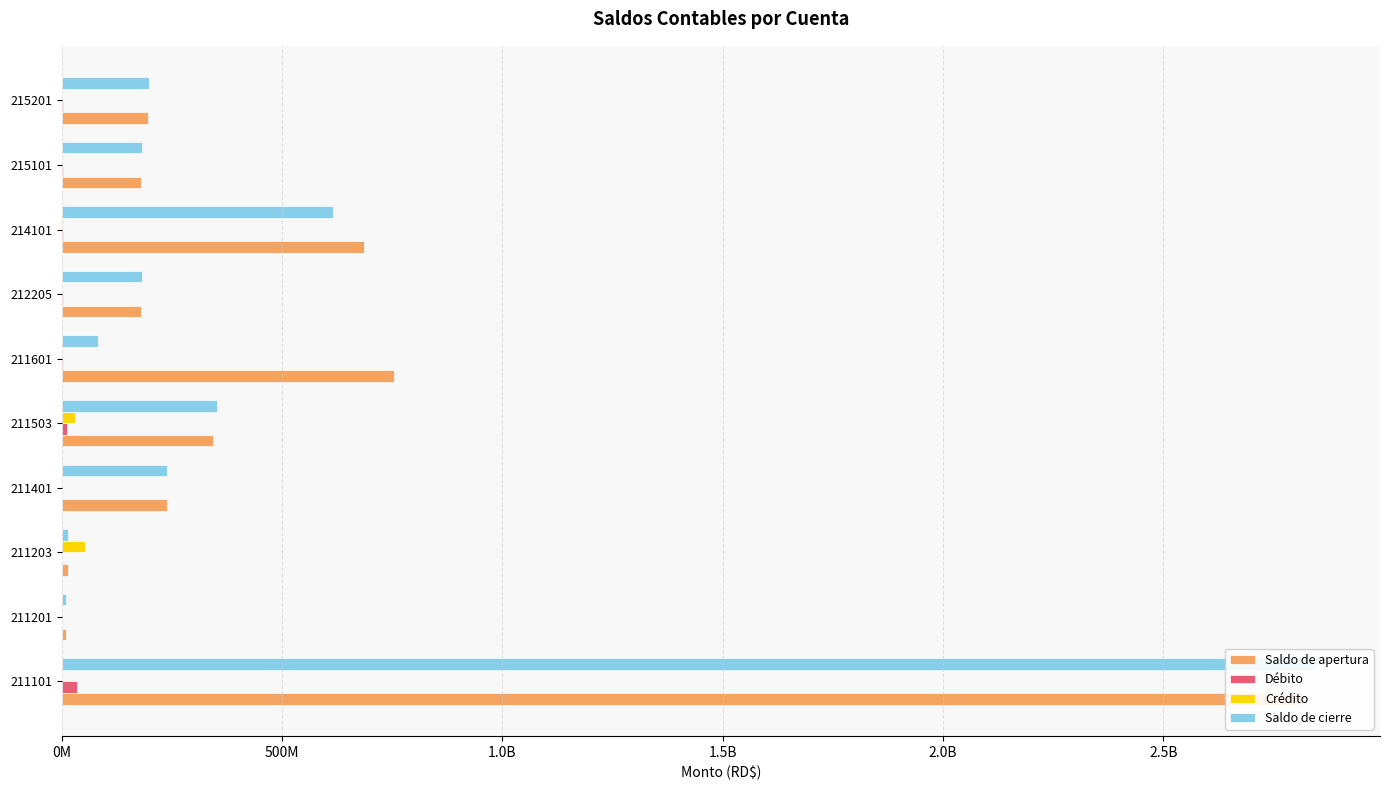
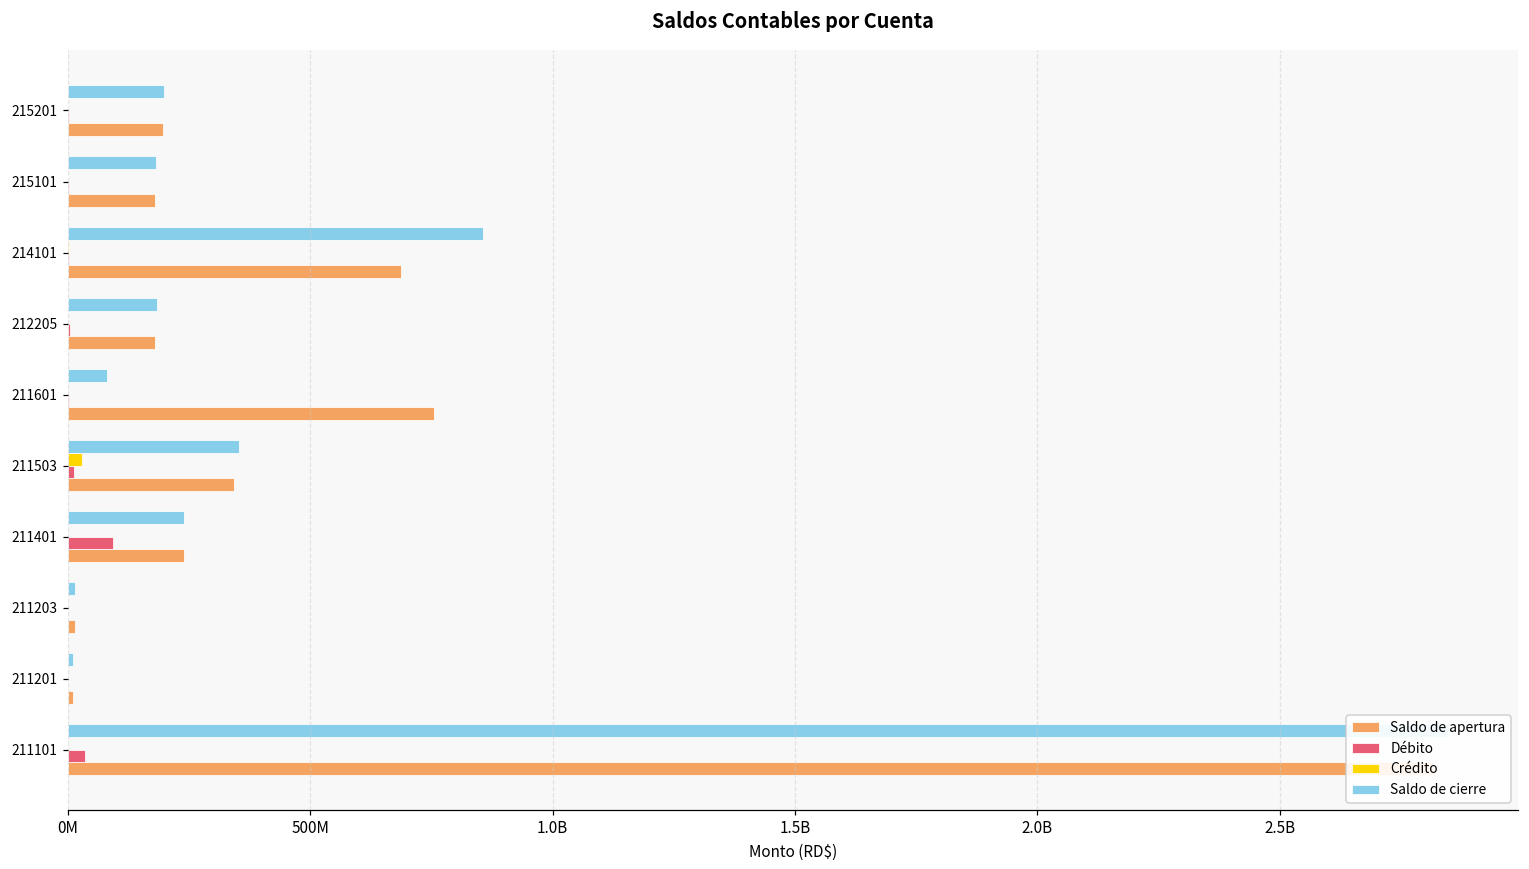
  {
    "Saldo de apertura": {
      "215201": 200000000,
      "215101": 180000000,
      "214101": 690000000,
      "212205": 180000000,
      "211601": 760000000,
      "211503": 340000000,
      "211401": 240000000,
      "211203": 10000000,
      "211201": 10000000
    },
    "Débito": {
      "211503": 10000000,
-     "211401": 0,
+     "211401": 90000000,
      "211201": 0,
      "211101": 30000000
    },
    "Crédito": {
      "211503": 30000000,
-     "211203": 50000000,
+     "211203": 0,
      "211201": 0
    },
    "Saldo de cierre": {
      "215201": 200000000,
      "215101": 180000000,
-     "214101": 620000000,
+     "214101": 860000000,
      "212205": 180000000,
      "211601": 80000000,
      "211503": 350000000,
      "211401": 240000000,
      "211203": 10000000,
      "211201": 10000000
    }
  }
